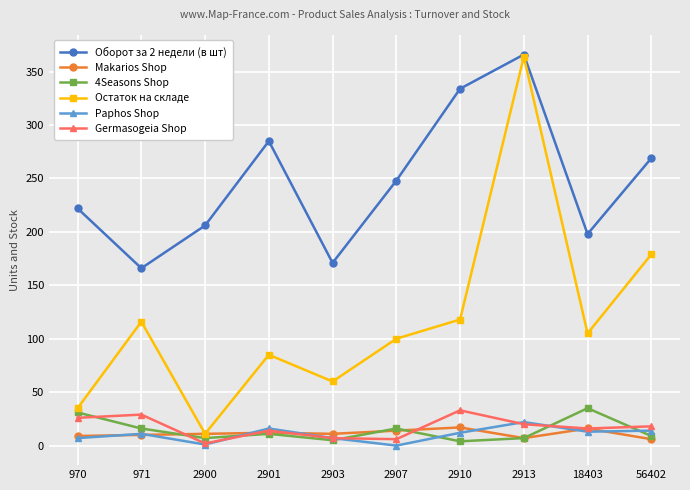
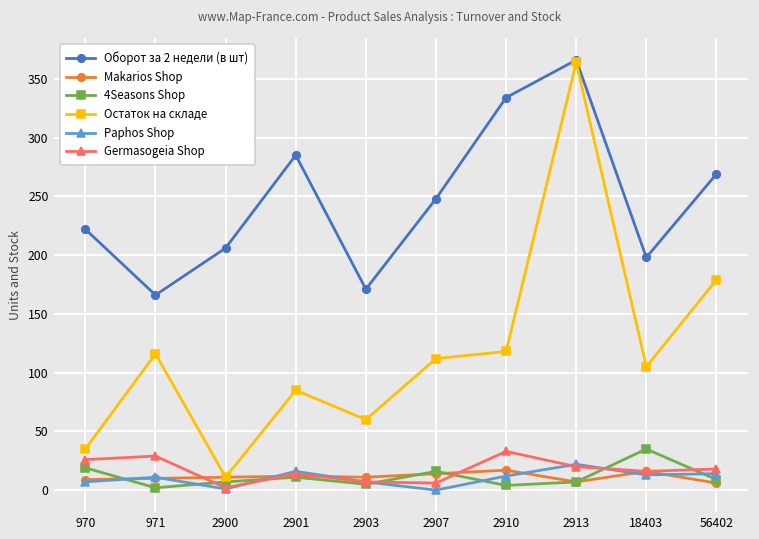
  {
    "4Seasons Shop": {
-     "970": 31,
-     "971": 16,
+     "970": 19,
+     "971": 2,
      "2900": 7,
      "2910": 4,
      "18403": 35,
      "56402": 9
    },
    "Остаток на складе": {
      "970": 35,
      "971": 116,
      "2901": 85,
      "2903": 60,
-     "2907": 100,
+     "2907": 112,
      "2910": 118,
      "18403": 105,
      "56402": 179
    }
  }
